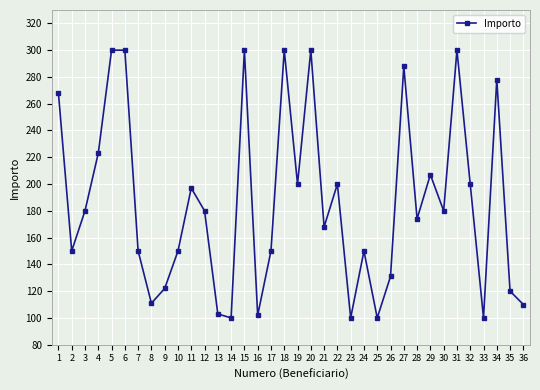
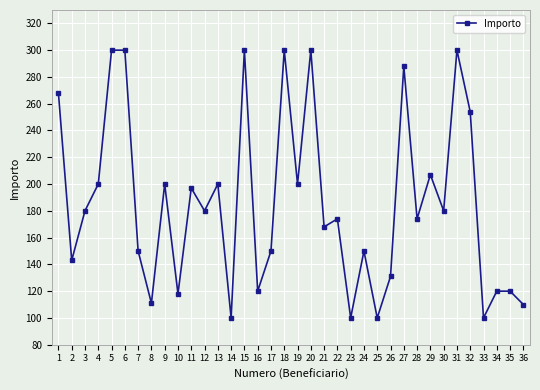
  {
    "1": 268,
-   "2": 150,
+   "2": 143,
    "3": 180,
-   "4": 223,
+   "4": 200,
    "5": 300,
    "6": 300,
    "7": 150,
    "8": 111,
-   "9": 122,
-   "10": 150,
+   "9": 200,
+   "10": 118,
    "11": 197,
    "12": 180,
-   "13": 103,
+   "13": 200,
    "14": 100,
    "15": 300,
-   "16": 102,
+   "16": 120,
    "17": 150,
    "18": 300,
    "19": 200,
    "20": 300,
    "21": 168,
-   "22": 200,
+   "22": 174,
    "23": 100,
    "24": 150,
    "25": 100,
    "26": 131,
    "27": 288,
    "28": 174,
    "29": 207,
    "30": 180,
    "31": 300,
-   "32": 200,
+   "32": 254,
    "33": 100,
-   "34": 278,
+   "34": 120,
    "35": 120,
    "36": 110
  }
